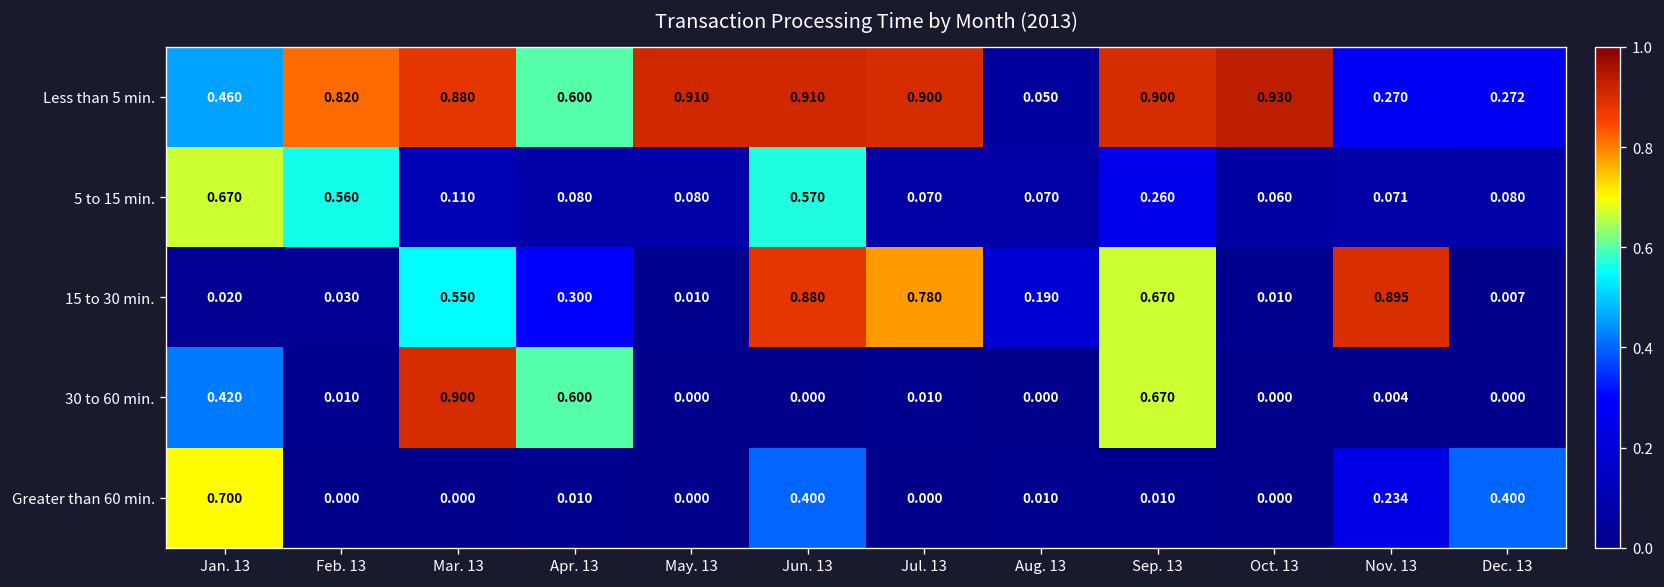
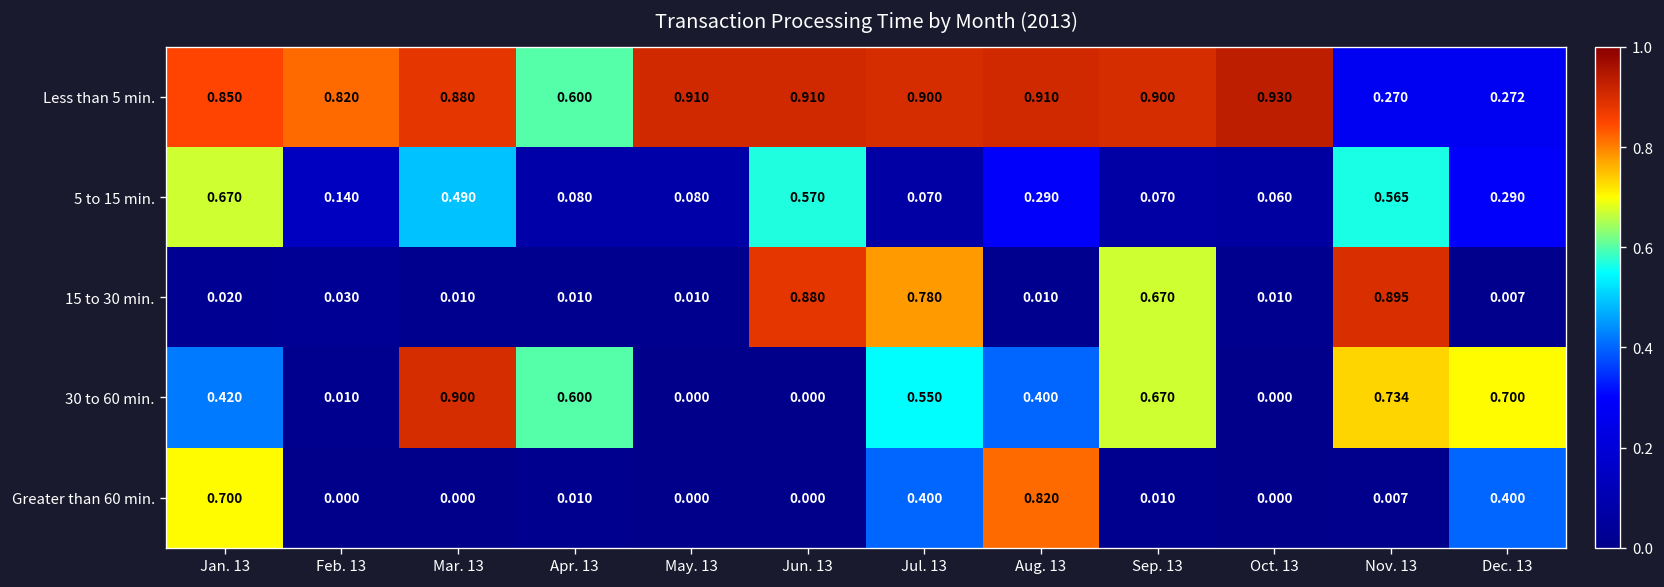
  {
    "Less than 5 min.": {
-     "Jan. 13": 0.460,
+     "Jan. 13": 0.850,
      "Feb. 13": 0.820,
      "Mar. 13": 0.880,
      "Apr. 13": 0.600,
      "May. 13": 0.910,
      "Jun. 13": 0.910,
      "Jul. 13": 0.900,
-     "Aug. 13": 0.050,
+     "Aug. 13": 0.910,
      "Sep. 13": 0.900,
      "Oct. 13": 0.930,
      "Nov. 13": 0.270,
      "Dec. 13": 0.272
    },
    "5 to 15 min.": {
      "Jan. 13": 0.670,
-     "Feb. 13": 0.560,
-     "Mar. 13": 0.110,
+     "Feb. 13": 0.140,
+     "Mar. 13": 0.490,
      "Apr. 13": 0.080,
      "May. 13": 0.080,
      "Jun. 13": 0.570,
      "Jul. 13": 0.070,
-     "Aug. 13": 0.070,
-     "Sep. 13": 0.260,
+     "Aug. 13": 0.290,
+     "Sep. 13": 0.070,
      "Oct. 13": 0.060,
-     "Nov. 13": 0.071,
-     "Dec. 13": 0.080
+     "Nov. 13": 0.565,
+     "Dec. 13": 0.290
    },
    "15 to 30 min.": {
      "Jan. 13": 0.020,
      "Feb. 13": 0.030,
-     "Mar. 13": 0.550,
-     "Apr. 13": 0.300,
+     "Mar. 13": 0.010,
+     "Apr. 13": 0.010,
      "May. 13": 0.010,
      "Jun. 13": 0.880,
      "Jul. 13": 0.780,
-     "Aug. 13": 0.190,
+     "Aug. 13": 0.010,
      "Sep. 13": 0.670,
      "Oct. 13": 0.010,
      "Nov. 13": 0.895,
      "Dec. 13": 0.007
    },
    "30 to 60 min.": {
      "Jan. 13": 0.420,
      "Feb. 13": 0.010,
      "Mar. 13": 0.900,
      "Apr. 13": 0.600,
      "May. 13": 0.000,
      "Jun. 13": 0.000,
-     "Jul. 13": 0.010,
-     "Aug. 13": 0.000,
+     "Jul. 13": 0.550,
+     "Aug. 13": 0.400,
      "Sep. 13": 0.670,
      "Oct. 13": 0.000,
-     "Nov. 13": 0.004,
-     "Dec. 13": 0.000
+     "Nov. 13": 0.734,
+     "Dec. 13": 0.700
    },
    "Greater than 60 min.": {
      "Jan. 13": 0.700,
      "Feb. 13": 0.000,
      "Mar. 13": 0.000,
      "Apr. 13": 0.010,
      "May. 13": 0.000,
-     "Jun. 13": 0.400,
-     "Jul. 13": 0.000,
-     "Aug. 13": 0.010,
+     "Jun. 13": 0.000,
+     "Jul. 13": 0.400,
+     "Aug. 13": 0.820,
      "Sep. 13": 0.010,
      "Oct. 13": 0.000,
-     "Nov. 13": 0.234,
+     "Nov. 13": 0.007,
      "Dec. 13": 0.400
    }
  }
